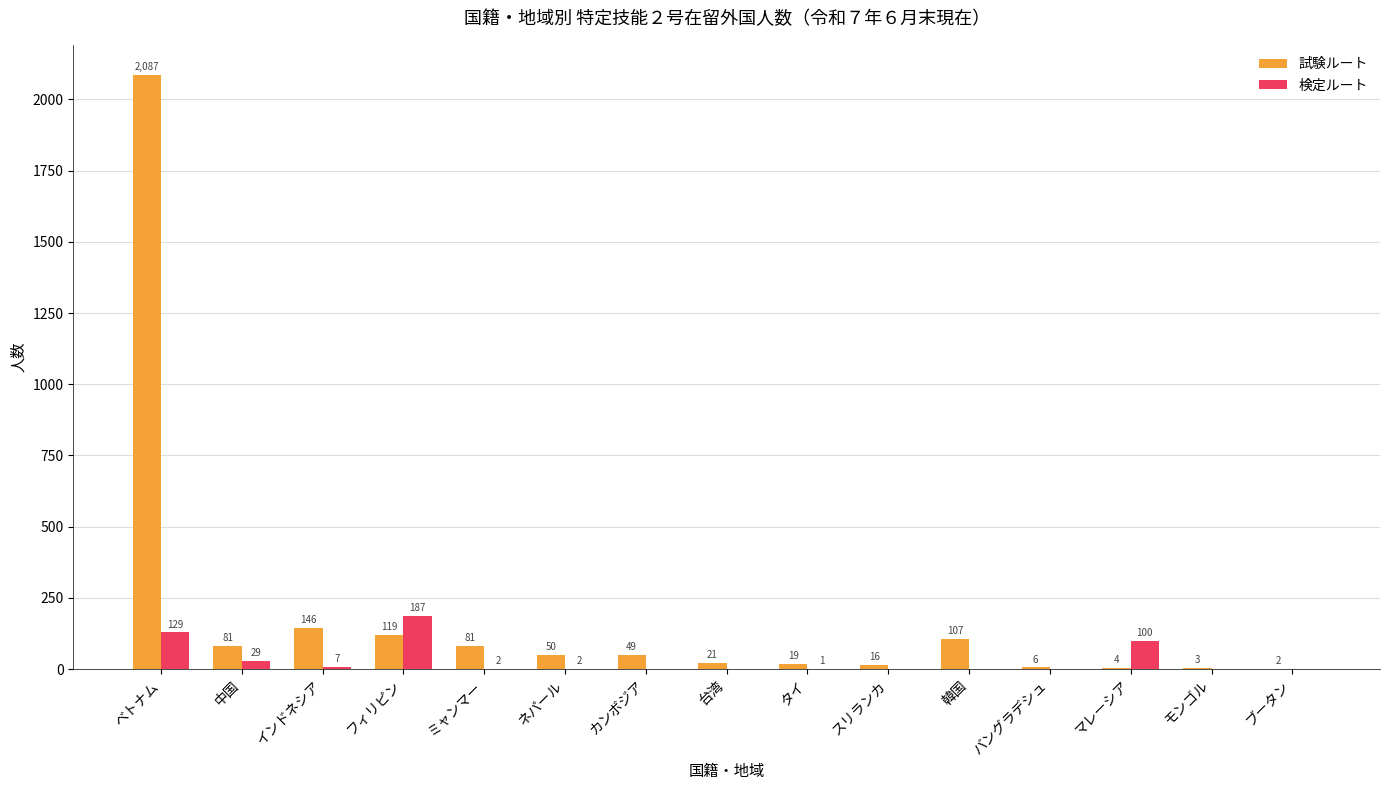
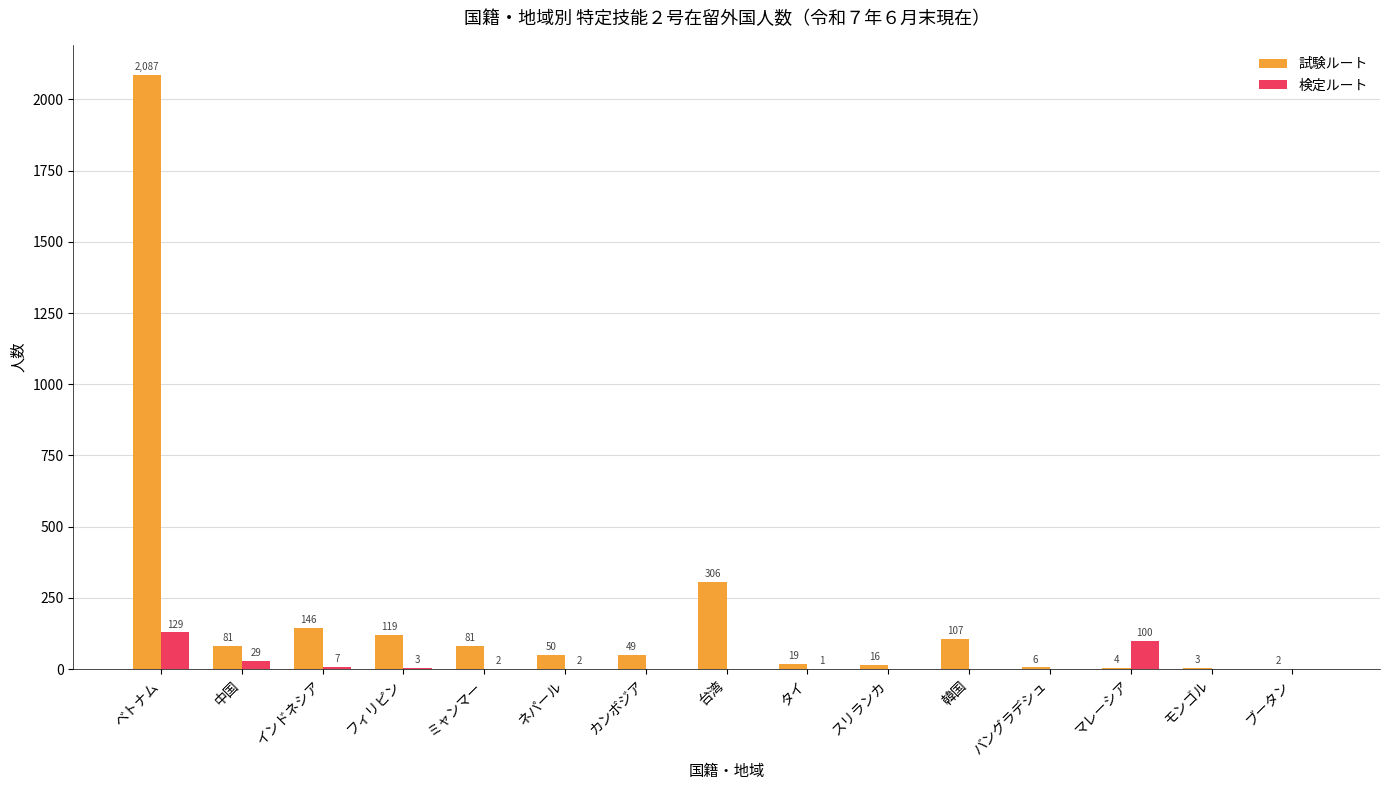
  {
    "試験ルート": {
      "ベトナム": "2,087",
      "中国": "81",
      "インドネシア": "146",
      "フィリピン": "119",
      "ミャンマー": "81",
      "ネパール": "50",
      "カンボジア": "49",
-     "台湾": "21",
+     "台湾": "306",
      "タイ": "19",
      "スリランカ": "16",
      "韓国": "107",
      "バングラデシュ": "6",
      "マレーシア": "4",
      "モンゴル": "3",
      "ブータン": "2"
    },
    "検定ルート": {
      "ベトナム": "129",
      "中国": "29",
      "インドネシア": "7",
-     "フィリピン": "187",
+     "フィリピン": "3",
      "ミャンマー": "2",
      "ネパール": "2",
      "タイ": "1",
      "マレーシア": "100"
    }
  }
